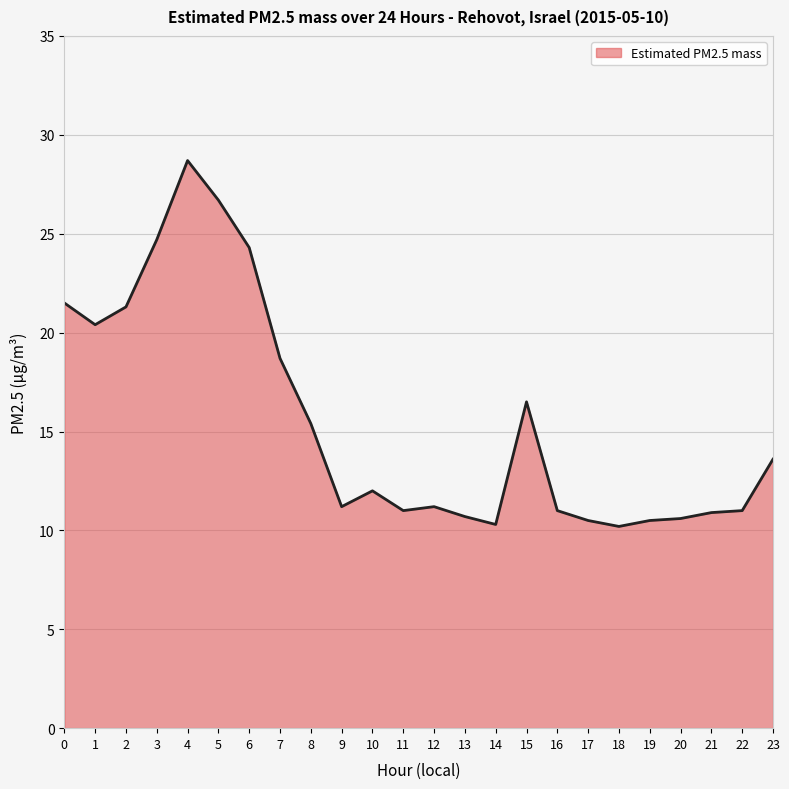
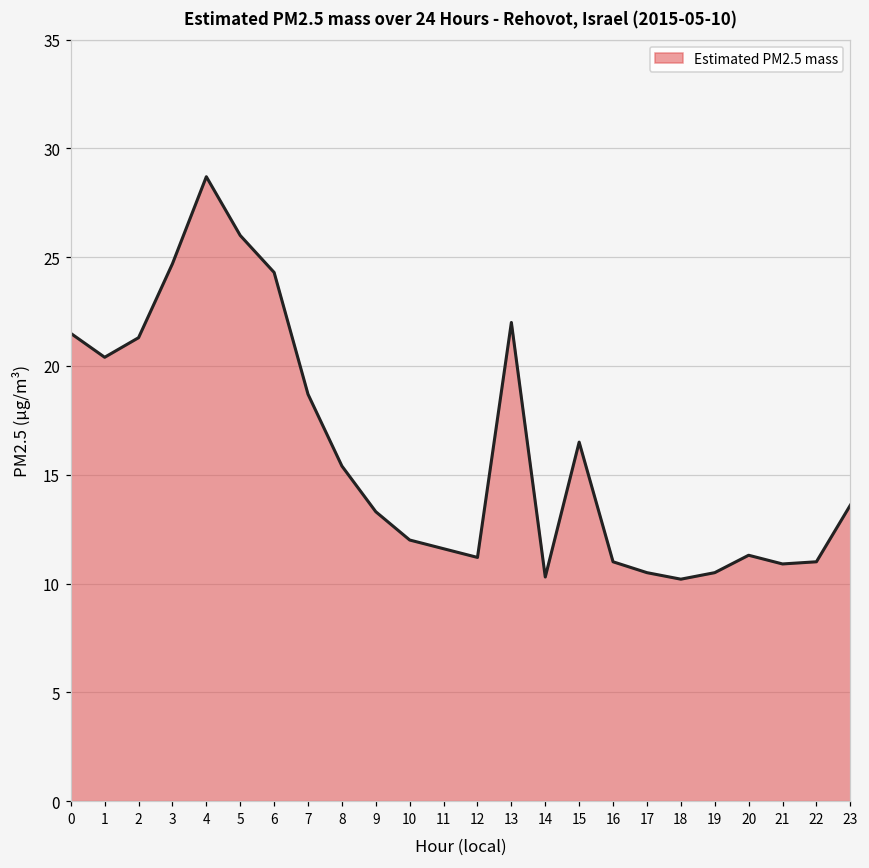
  {
    "0": 21.5,
    "1": 20.4,
    "2": 21.3,
    "3": 24.7,
    "4": 28.7,
-   "5": 26.7,
+   "5": 26.0,
    "6": 24.3,
    "7": 18.7,
    "8": 15.4,
-   "9": 11.2,
+   "9": 13.3,
    "10": 12.0,
-   "11": 11.0,
+   "11": 11.6,
    "12": 11.2,
-   "13": 10.7,
+   "13": 22.0,
    "14": 10.3,
    "15": 16.5,
    "16": 11.0,
    "17": 10.5,
    "18": 10.2,
    "19": 10.5,
-   "20": 10.6,
+   "20": 11.3,
    "21": 10.9,
    "22": 11.0,
    "23": 13.6
  }
